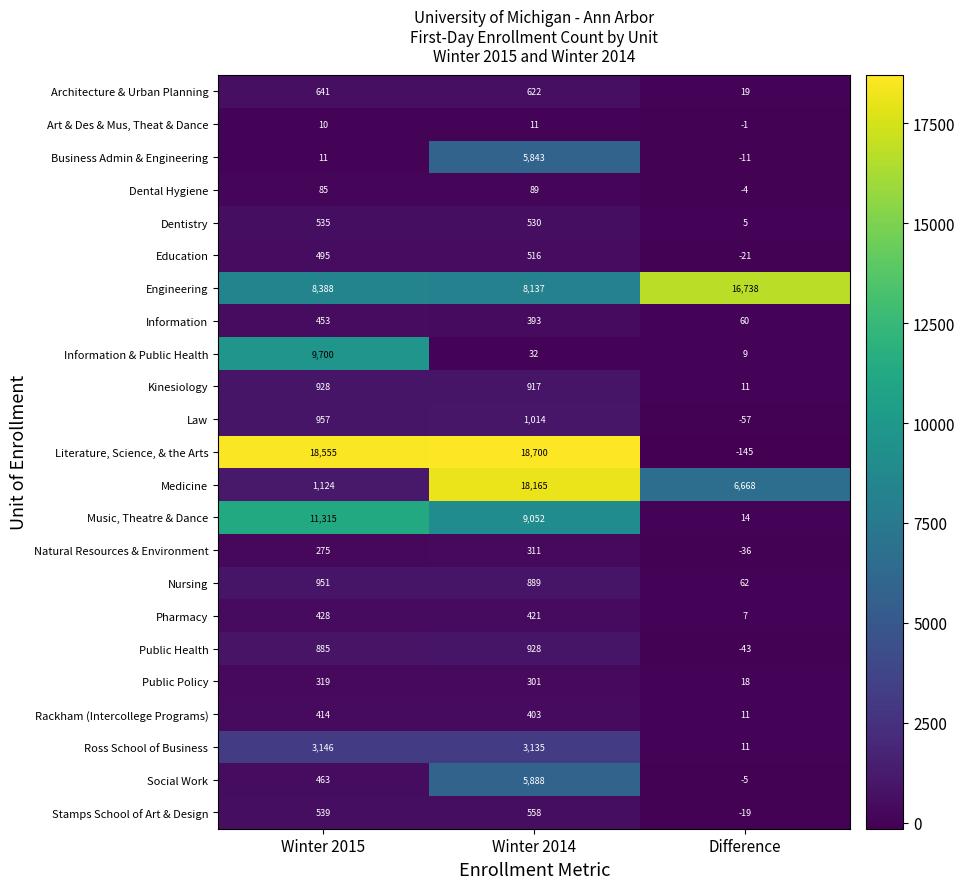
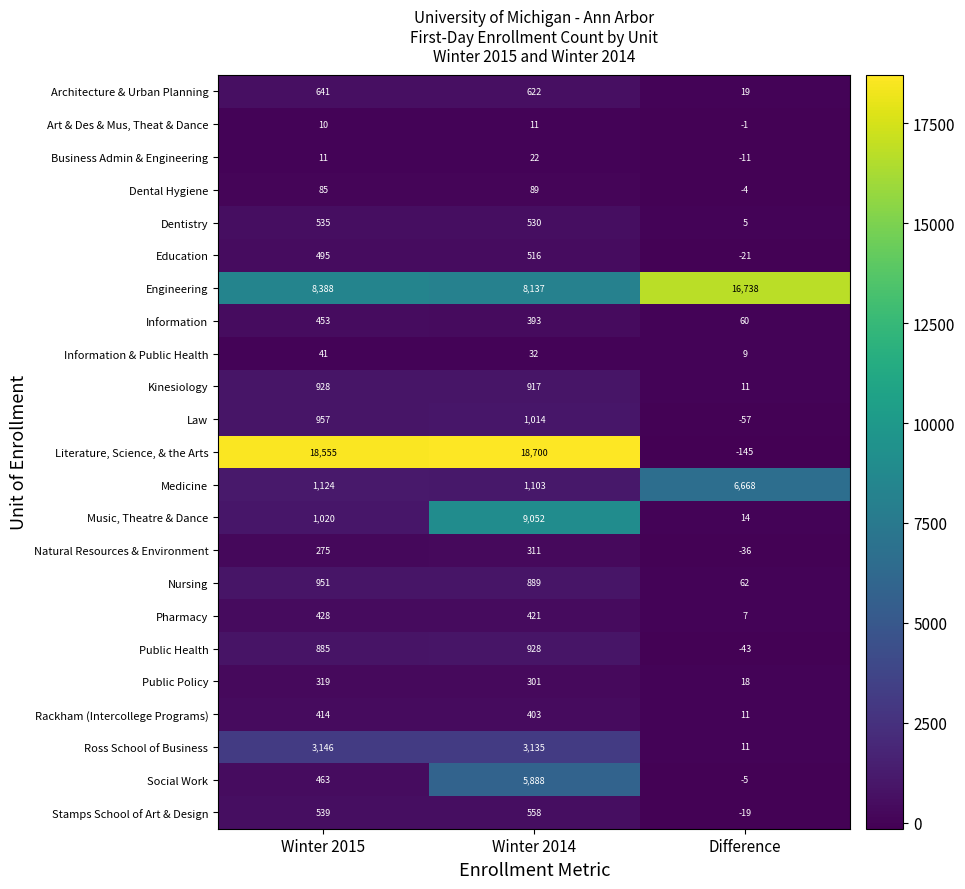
  {
    "Architecture & Urban Planning": {
      "Winter 2015": "641",
      "Winter 2014": "622",
      "Difference": "19"
    },
    "Art & Des & Mus, Theat & Dance": {
      "Winter 2015": "10",
      "Winter 2014": "11",
      "Difference": "-1"
    },
    "Business Admin & Engineering": {
      "Winter 2015": "11",
-     "Winter 2014": "5,843",
+     "Winter 2014": "22",
      "Difference": "-11"
    },
    "Dental Hygiene": {
      "Winter 2015": "85",
      "Winter 2014": "89",
      "Difference": "-4"
    },
    "Dentistry": {
      "Winter 2015": "535",
      "Winter 2014": "530",
      "Difference": "5"
    },
    "Education": {
      "Winter 2015": "495",
      "Winter 2014": "516",
      "Difference": "-21"
    },
    "Engineering": {
      "Winter 2015": "8,388",
      "Winter 2014": "8,137",
      "Difference": "16,738"
    },
    "Information": {
      "Winter 2015": "453",
      "Winter 2014": "393",
      "Difference": "60"
    },
    "Information & Public Health": {
-     "Winter 2015": "9,700",
+     "Winter 2015": "41",
      "Winter 2014": "32",
      "Difference": "9"
    },
    "Kinesiology": {
      "Winter 2015": "928",
      "Winter 2014": "917",
      "Difference": "11"
    },
    "Law": {
      "Winter 2015": "957",
      "Winter 2014": "1,014",
      "Difference": "-57"
    },
    "Literature, Science, & the Arts": {
      "Winter 2015": "18,555",
      "Winter 2014": "18,700",
      "Difference": "-145"
    },
    "Medicine": {
      "Winter 2015": "1,124",
-     "Winter 2014": "18,165",
+     "Winter 2014": "1,103",
      "Difference": "6,668"
    },
    "Music, Theatre & Dance": {
-     "Winter 2015": "11,315",
+     "Winter 2015": "1,020",
      "Winter 2014": "9,052",
      "Difference": "14"
    },
    "Natural Resources & Environment": {
      "Winter 2015": "275",
      "Winter 2014": "311",
      "Difference": "-36"
    },
    "Nursing": {
      "Winter 2015": "951",
      "Winter 2014": "889",
      "Difference": "62"
    },
    "Pharmacy": {
      "Winter 2015": "428",
      "Winter 2014": "421",
      "Difference": "7"
    },
    "Public Health": {
      "Winter 2015": "885",
      "Winter 2014": "928",
      "Difference": "-43"
    },
    "Public Policy": {
      "Winter 2015": "319",
      "Winter 2014": "301",
      "Difference": "18"
    },
    "Rackham (Intercollege Programs)": {
      "Winter 2015": "414",
      "Winter 2014": "403",
      "Difference": "11"
    },
    "Ross School of Business": {
      "Winter 2015": "3,146",
      "Winter 2014": "3,135",
      "Difference": "11"
    },
    "Social Work": {
      "Winter 2015": "463",
      "Winter 2014": "5,888",
      "Difference": "-5"
    },
    "Stamps School of Art & Design": {
      "Winter 2015": "539",
      "Winter 2014": "558",
      "Difference": "-19"
    }
  }
